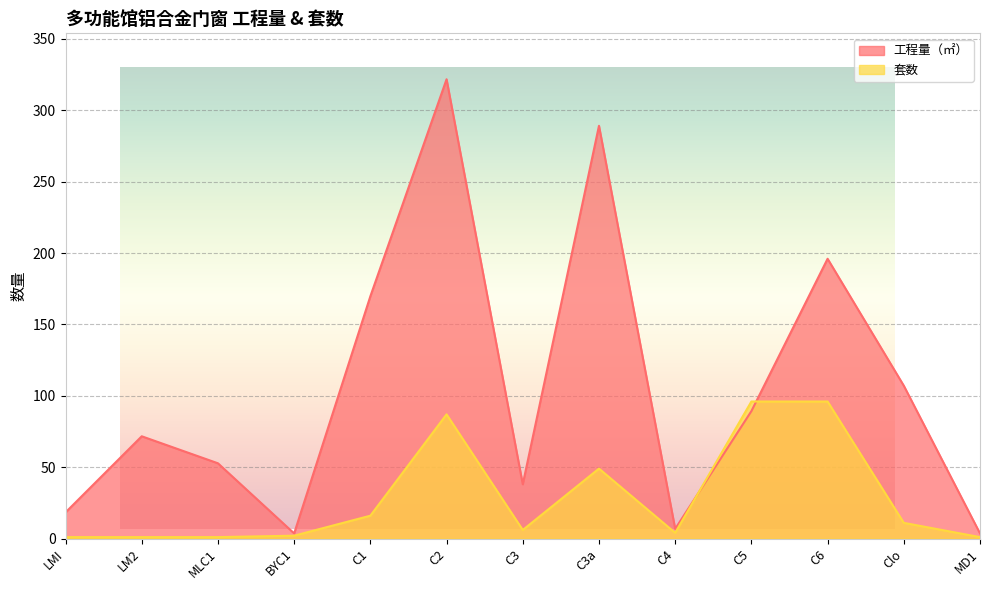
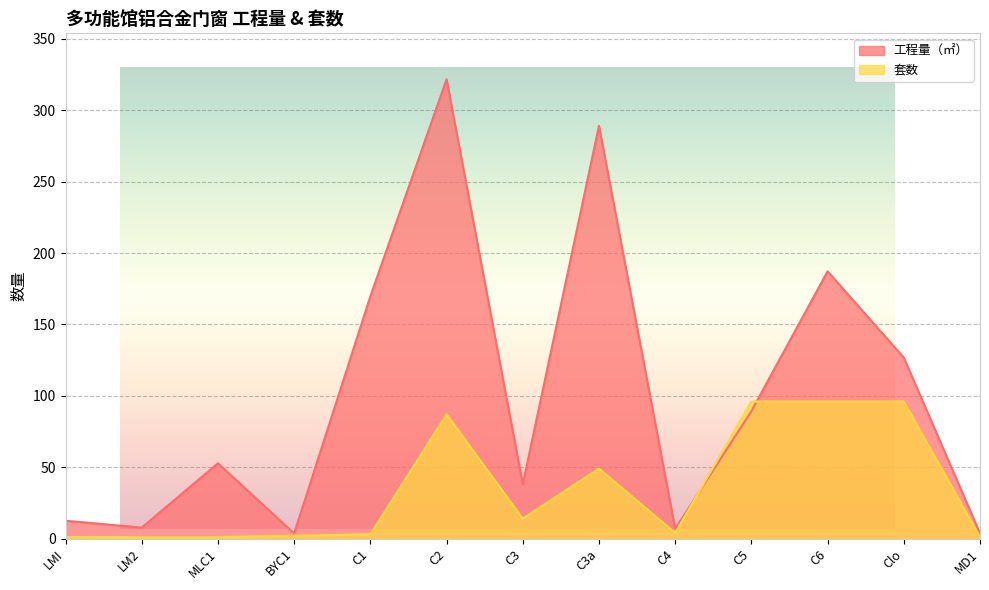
  {
    "多功能馆铝合金门窗 工程量 & 套数": {
      "工程量（㎡）": {
-       "LMI": 18,
-       "LM2": 72,
+       "LMI": 12,
+       "LM2": 8,
        "MLC1": 53,
        "C1": 170,
        "C2": 322,
        "C3": 38,
        "C3a": 289,
        "C4": 7,
        "C5": 89,
-       "C6": 196,
-       "Clo": 107,
+       "C6": 187,
+       "Clo": 127,
        "MD1": 4
      },
      "套数": {
        "LMI": 1,
        "LM2": 1,
        "MLC1": 1,
-       "C1": 16,
+       "C1": 3,
        "C2": 87,
-       "C3": 6,
+       "C3": 14,
        "C3a": 49,
        "C4": 4,
        "C5": 96,
        "C6": 96,
-       "Clo": 11,
+       "Clo": 96,
        "MD1": 1
      }
    }
  }
